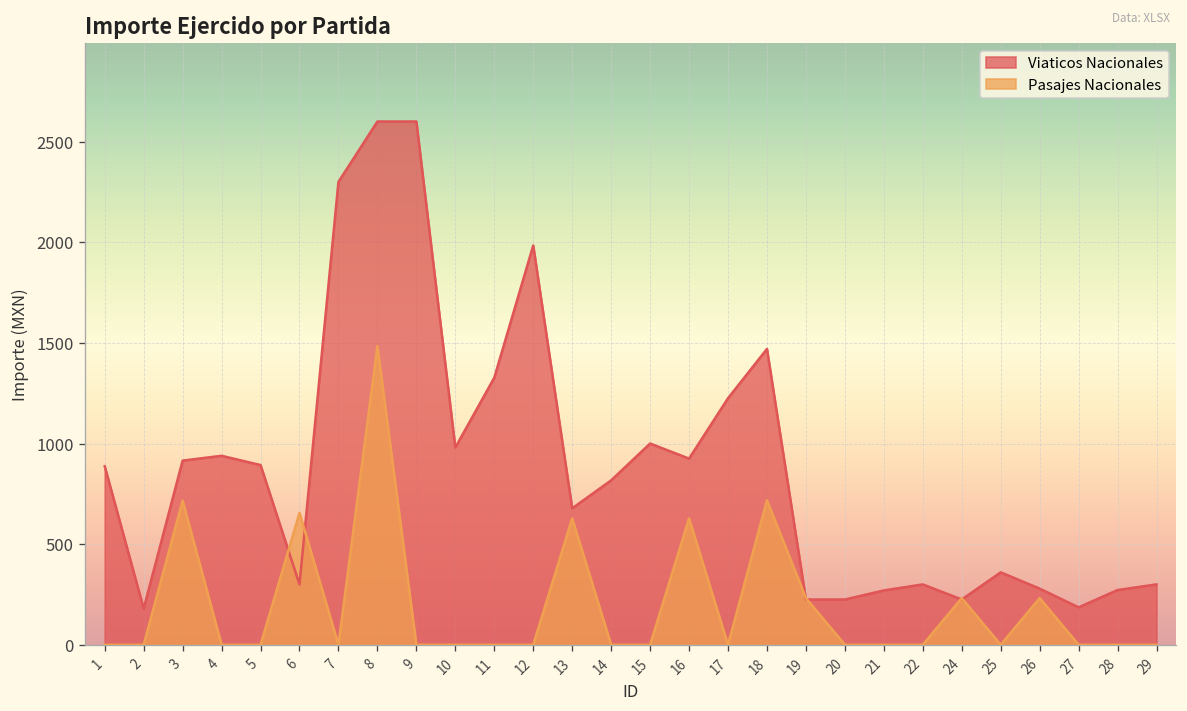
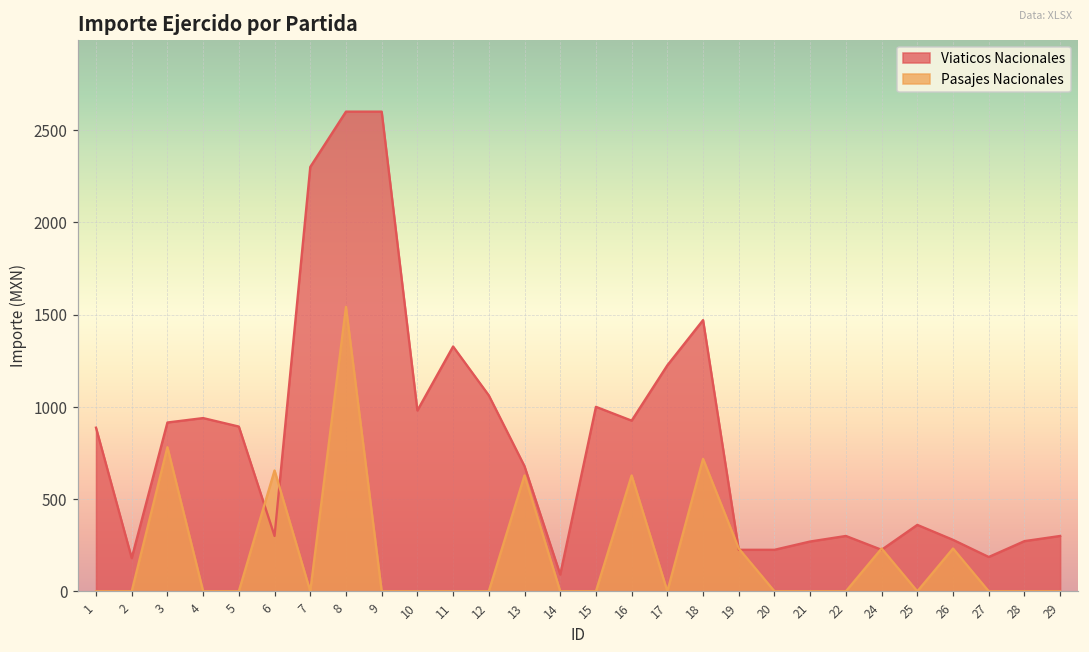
  {
    "Viaticos Nacionales": {
      "1": 890,
      "2": 180,
      "3": 920,
      "4": 940,
      "5": 890,
      "6": 300,
      "7": 2300,
      "8": 2600,
      "9": 2600,
      "10": 980,
      "11": 1330,
-     "12": 1980,
+     "12": 1060,
      "13": 680,
-     "14": 820,
+     "14": 90,
      "15": 1000,
      "16": 930,
      "17": 1230,
      "18": 1470,
      "20": 230,
      "21": 270,
      "22": 300,
      "25": 360,
      "26": 280,
      "27": 190,
      "28": 270,
      "29": 300
    },
    "Pasajes Nacionales": {
      "1": 0,
      "2": 0,
-     "3": 720,
+     "3": 780,
      "4": 0,
      "5": 0,
      "6": 660,
      "7": 0,
-     "8": 1480,
+     "8": 1540,
      "9": 0,
      "10": 0,
      "11": 0,
      "12": 0,
      "13": 630,
      "14": 0,
      "15": 0,
      "16": 630,
      "17": 0,
      "18": 720,
      "20": 0,
      "21": 0,
      "22": 0,
      "25": 0,
      "26": 230,
      "27": 0,
      "28": 0,
      "29": 0
    }
  }
